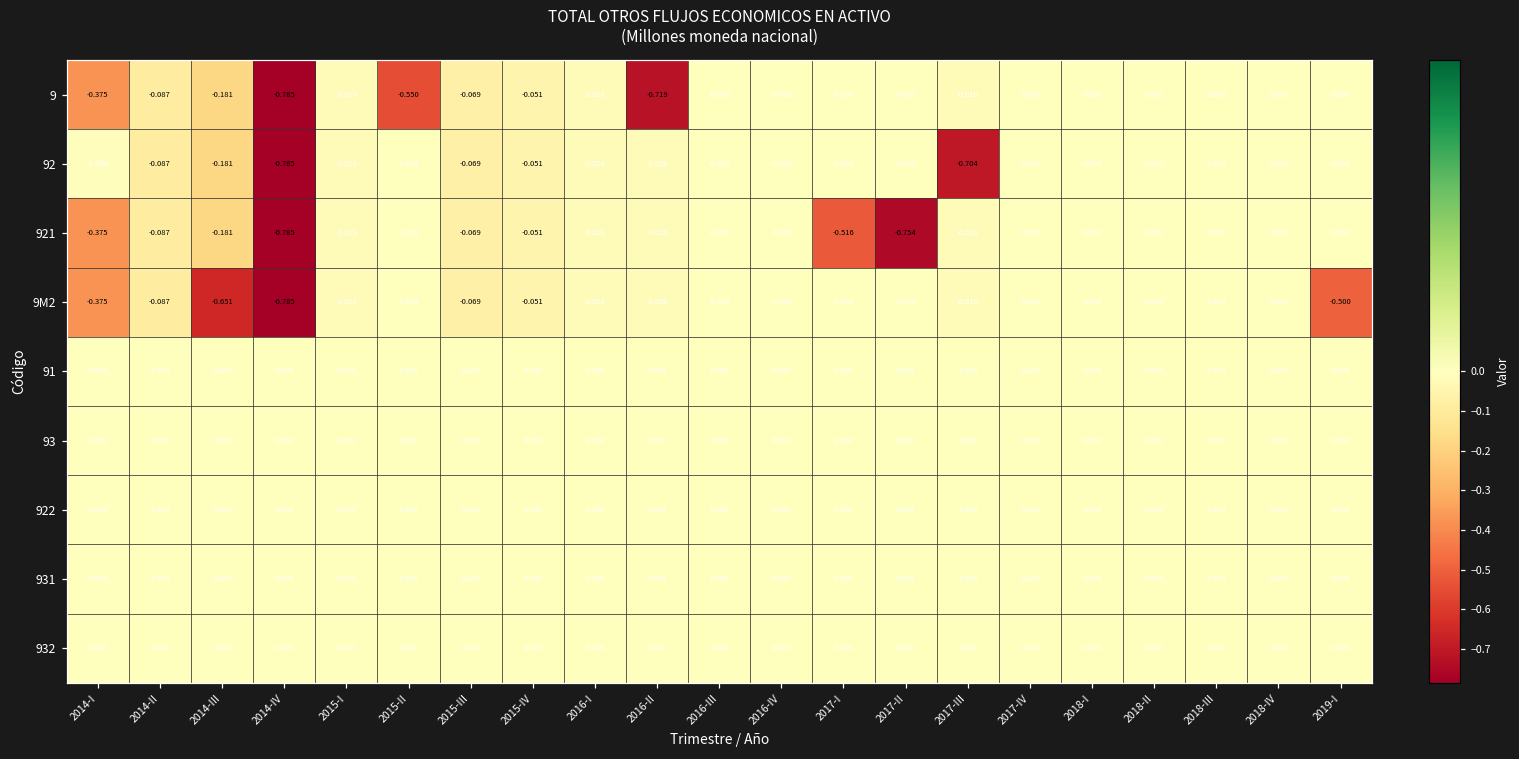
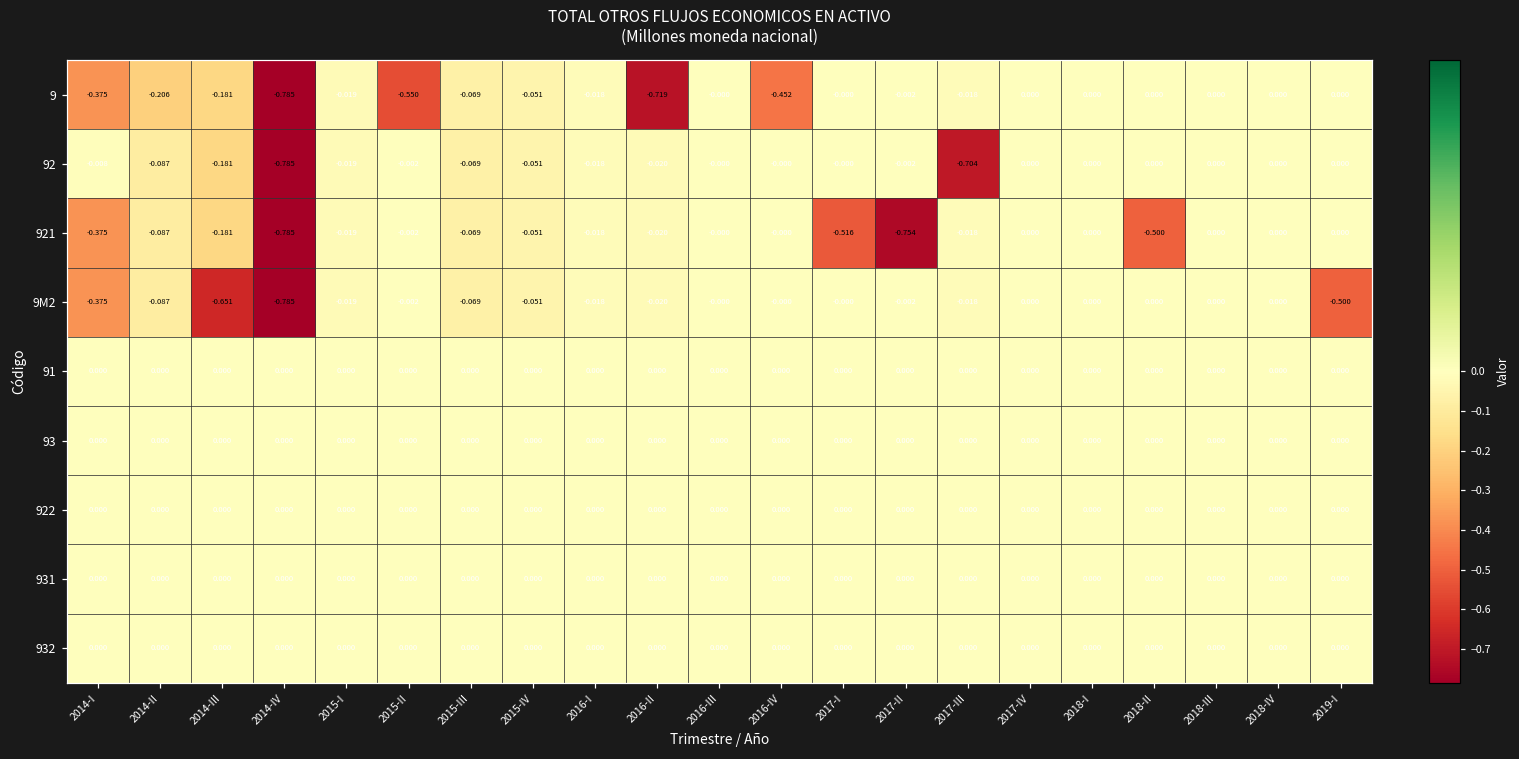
  {
    "9": {
      "2014-I": -0.375,
-     "2014-II": -0.087,
+     "2014-II": -0.206,
      "2014-III": -0.181,
      "2014-IV": -0.785,
      "2015-I": -0.019,
      "2015-II": -0.550,
      "2015-III": -0.069,
      "2015-IV": -0.051,
      "2016-I": -0.018,
      "2016-II": -0.719,
      "2016-III": -0.000,
-     "2016-IV": -0.000,
+     "2016-IV": -0.452,
      "2017-I": -0.000,
      "2017-II": -0.002,
      "2017-III": -0.018,
      "2017-IV": 0.000,
      "2018-I": 0.000,
      "2018-II": 0.000,
      "2018-III": 0.000,
      "2018-IV": 0.000,
      "2019-I": 0.000
    },
    "92": {
      "2014-I": -0.008,
      "2014-II": -0.087,
      "2014-III": -0.181,
      "2014-IV": -0.785,
      "2015-I": -0.019,
      "2015-II": -0.002,
      "2015-III": -0.069,
      "2015-IV": -0.051,
      "2016-I": -0.018,
      "2016-II": -0.020,
      "2016-III": -0.000,
      "2016-IV": -0.000,
      "2017-I": -0.000,
      "2017-II": -0.002,
      "2017-III": -0.704,
      "2017-IV": 0.000,
      "2018-I": 0.000,
      "2018-II": 0.000,
      "2018-III": 0.000,
      "2018-IV": 0.000,
      "2019-I": 0.000
    },
    "921": {
      "2014-I": -0.375,
      "2014-II": -0.087,
      "2014-III": -0.181,
      "2014-IV": -0.785,
      "2015-I": -0.019,
      "2015-II": -0.002,
      "2015-III": -0.069,
      "2015-IV": -0.051,
      "2016-I": -0.018,
      "2016-II": -0.020,
      "2016-III": -0.000,
      "2016-IV": -0.000,
      "2017-I": -0.516,
      "2017-II": -0.754,
      "2017-III": -0.018,
      "2017-IV": 0.000,
      "2018-I": 0.000,
-     "2018-II": 0.000,
+     "2018-II": -0.500,
      "2018-III": 0.000,
      "2018-IV": 0.000,
      "2019-I": 0.000
    },
    "9M2": {
      "2014-I": -0.375,
      "2014-II": -0.087,
      "2014-III": -0.651,
      "2014-IV": -0.785,
      "2015-I": -0.019,
      "2015-II": -0.002,
      "2015-III": -0.069,
      "2015-IV": -0.051,
      "2016-I": -0.018,
      "2016-II": -0.020,
      "2016-III": -0.000,
      "2016-IV": -0.000,
      "2017-I": -0.000,
      "2017-II": -0.002,
      "2017-III": -0.018,
      "2017-IV": 0.000,
      "2018-I": 0.000,
      "2018-II": 0.000,
      "2018-III": 0.000,
      "2018-IV": 0.000,
      "2019-I": -0.500
    },
    "91": {
      "2014-I": 0.000,
      "2014-II": 0.000,
      "2014-III": 0.000,
      "2014-IV": 0.000,
      "2015-I": 0.000,
      "2015-II": 0.000,
      "2015-III": 0.000,
      "2015-IV": 0.000,
      "2016-I": 0.000,
      "2016-II": 0.000,
      "2016-III": 0.000,
      "2016-IV": 0.000,
      "2017-I": 0.000,
      "2017-II": 0.000,
      "2017-III": 0.000,
      "2017-IV": 0.000,
      "2018-I": 0.000,
      "2018-II": 0.000,
      "2018-III": 0.000,
      "2018-IV": 0.000,
      "2019-I": 0.000
    },
    "93": {
      "2014-I": 0.000,
      "2014-II": 0.000,
      "2014-III": 0.000,
      "2014-IV": 0.000,
      "2015-I": 0.000,
      "2015-II": 0.000,
      "2015-III": 0.000,
      "2015-IV": 0.000,
      "2016-I": 0.000,
      "2016-II": 0.000,
      "2016-III": 0.000,
      "2016-IV": 0.000,
      "2017-I": 0.000,
      "2017-II": 0.000,
      "2017-III": 0.000,
      "2017-IV": 0.000,
      "2018-I": 0.000,
      "2018-II": 0.000,
      "2018-III": 0.000,
      "2018-IV": 0.000,
      "2019-I": 0.000
    },
    "922": {
      "2014-I": 0.000,
      "2014-II": 0.000,
      "2014-III": 0.000,
      "2014-IV": 0.000,
      "2015-I": 0.000,
      "2015-II": 0.000,
      "2015-III": 0.000,
      "2015-IV": 0.000,
      "2016-I": 0.000,
      "2016-II": 0.000,
      "2016-III": 0.000,
      "2016-IV": 0.000,
      "2017-I": 0.000,
      "2017-II": 0.000,
      "2017-III": 0.000,
      "2017-IV": 0.000,
      "2018-I": 0.000,
      "2018-II": 0.000,
      "2018-III": 0.000,
      "2018-IV": 0.000,
      "2019-I": 0.000
    },
    "931": {
      "2014-I": 0.000,
      "2014-II": 0.000,
      "2014-III": 0.000,
      "2014-IV": 0.000,
      "2015-I": 0.000,
      "2015-II": 0.000,
      "2015-III": 0.000,
      "2015-IV": 0.000,
      "2016-I": 0.000,
      "2016-II": 0.000,
      "2016-III": 0.000,
      "2016-IV": 0.000,
      "2017-I": 0.000,
      "2017-II": 0.000,
      "2017-III": 0.000,
      "2017-IV": 0.000,
      "2018-I": 0.000,
      "2018-II": 0.000,
      "2018-III": 0.000,
      "2018-IV": 0.000,
      "2019-I": 0.000
    },
    "932": {
      "2014-I": 0.000,
      "2014-II": 0.000,
      "2014-III": 0.000,
      "2014-IV": 0.000,
      "2015-I": 0.000,
      "2015-II": 0.000,
      "2015-III": 0.000,
      "2015-IV": 0.000,
      "2016-I": 0.000,
      "2016-II": 0.000,
      "2016-III": 0.000,
      "2016-IV": 0.000,
      "2017-I": 0.000,
      "2017-II": 0.000,
      "2017-III": 0.000,
      "2017-IV": 0.000,
      "2018-I": 0.000,
      "2018-II": 0.000,
      "2018-III": 0.000,
      "2018-IV": 0.000,
      "2019-I": 0.000
    }
  }
